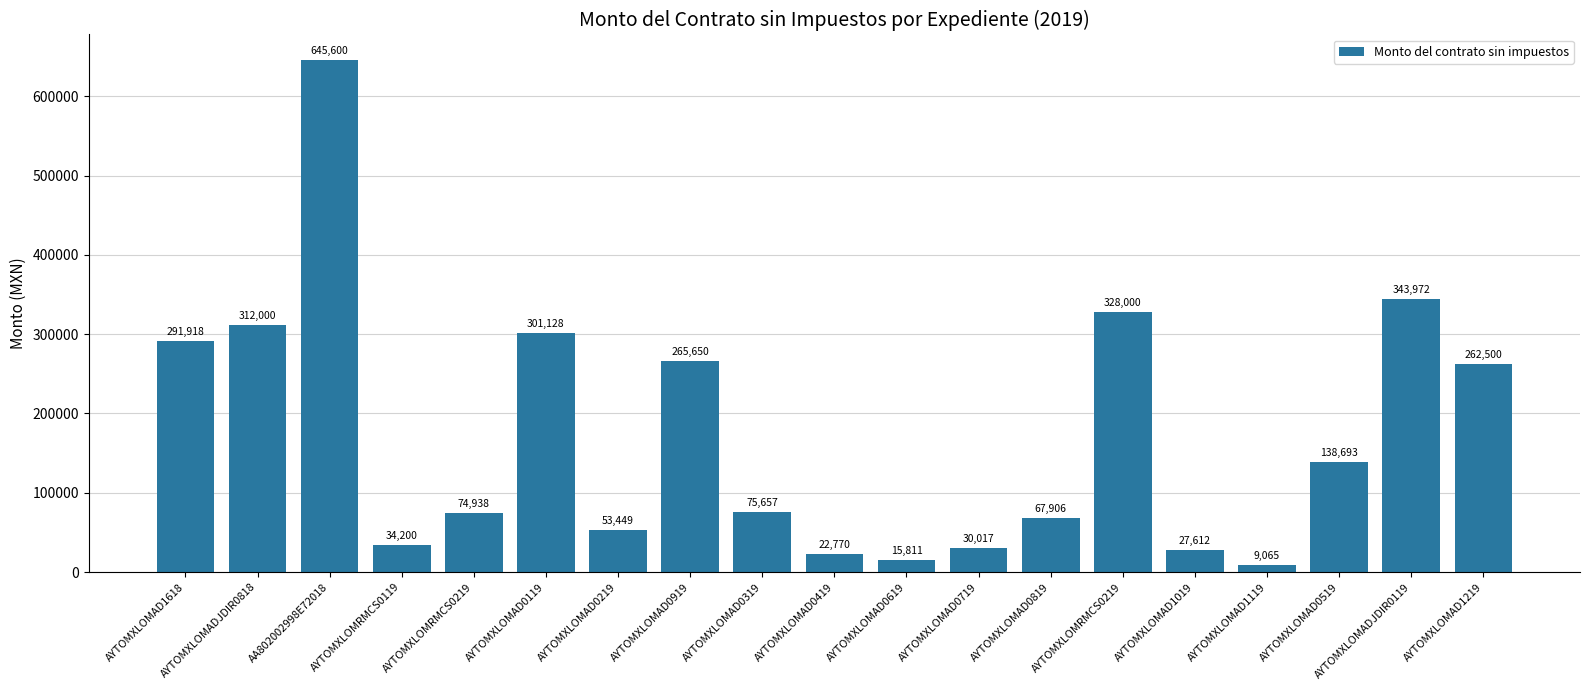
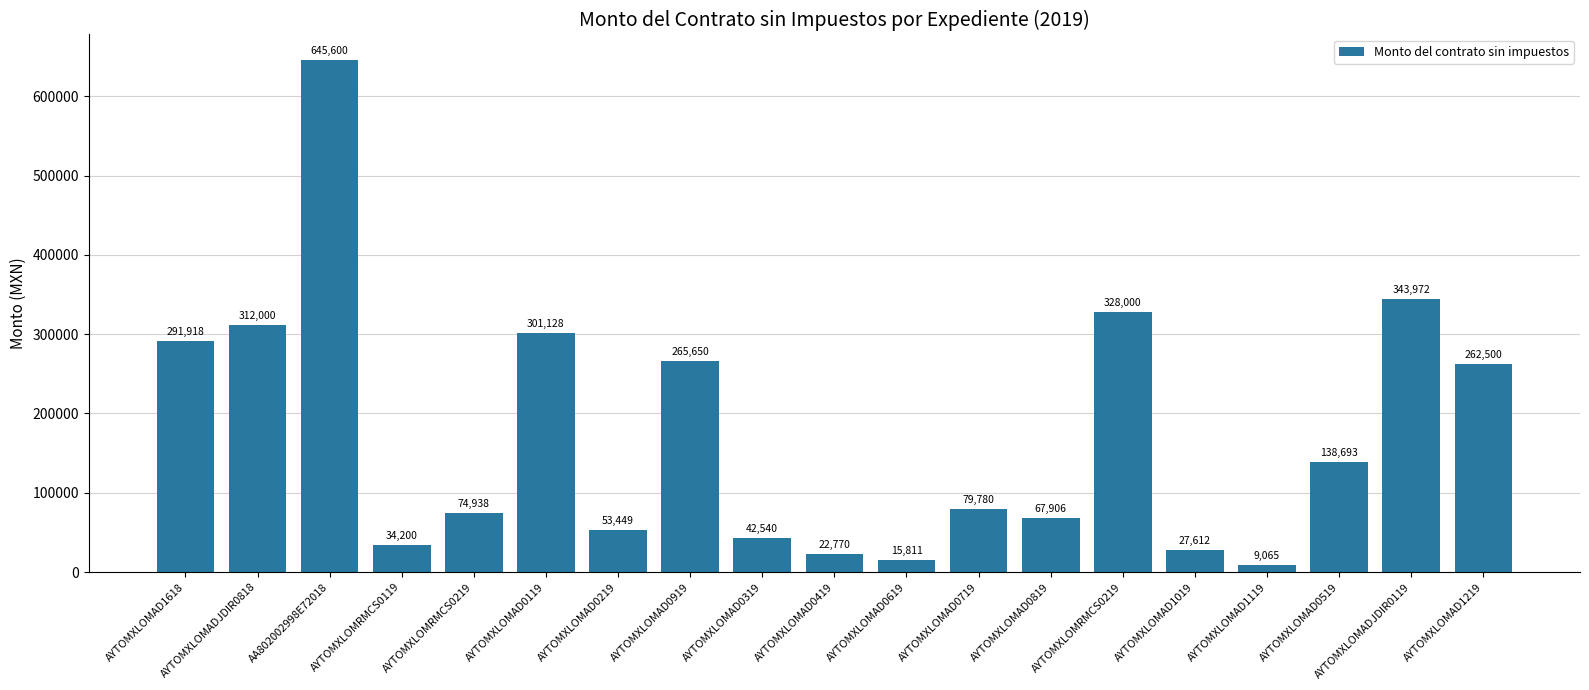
  {
    "AYTOMXLOMAD1618": "291,918",
    "AYTOMXLOMADJDIR0818": "312,000",
    "AA802002998E72018": "645,600",
    "AYTOMXLOMRMCS0119": "34,200",
    "AYTOMXLOMAD0119": "301,128",
    "AYTOMXLOMAD0219": "53,449",
    "AYTOMXLOMAD0919": "265,650",
-   "AYTOMXLOMAD0319": "75,657",
+   "AYTOMXLOMAD0319": "42,540",
    "AYTOMXLOMAD0419": "22,770",
    "AYTOMXLOMAD0619": "15,811",
-   "AYTOMXLOMAD0719": "30,017",
+   "AYTOMXLOMAD0719": "79,780",
    "AYTOMXLOMAD0819": "67,906",
    "AYTOMXLOMAD1019": "27,612",
    "AYTOMXLOMAD1119": "9,065",
    "AYTOMXLOMAD0519": "138,693",
    "AYTOMXLOMADJDIR0119": "343,972",
    "AYTOMXLOMAD1219": "262,500"
  }
